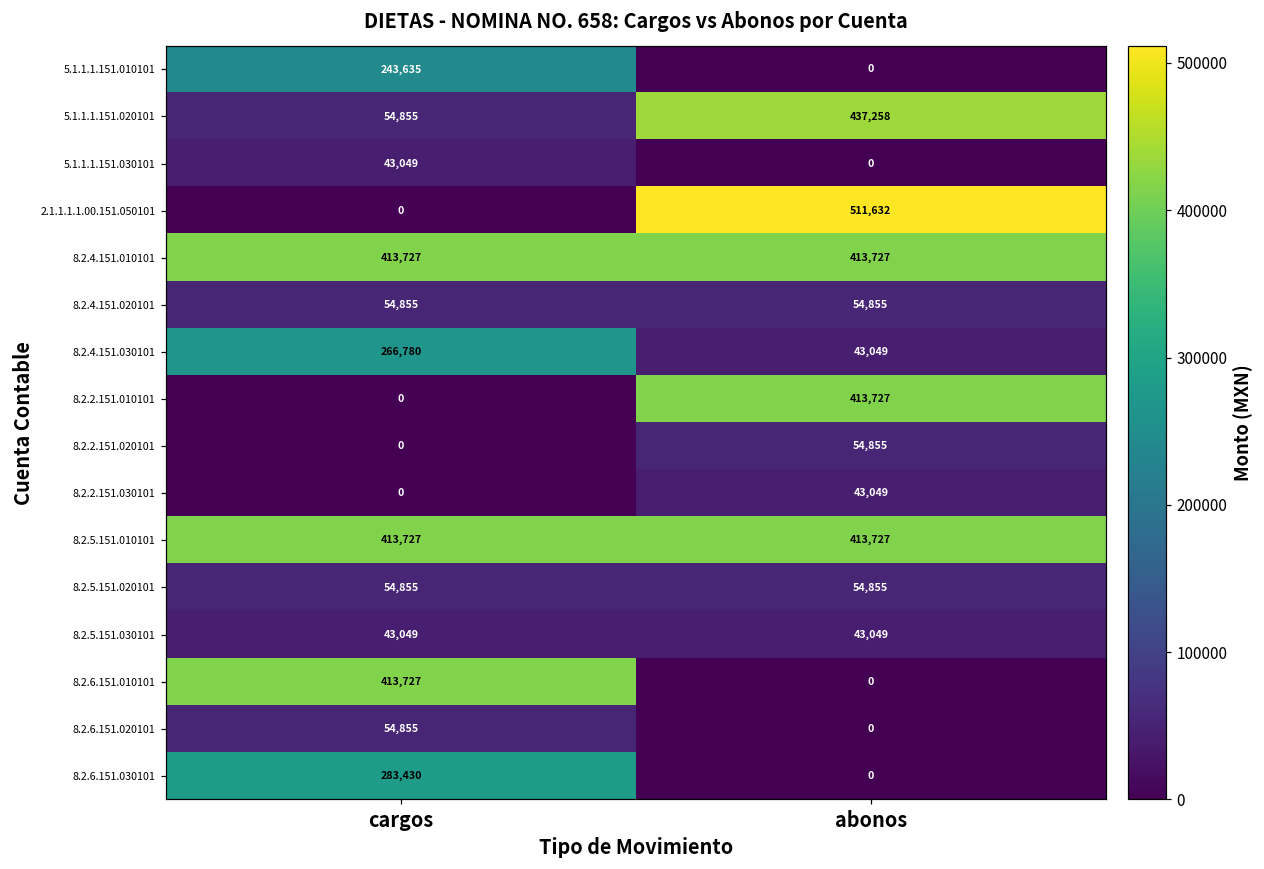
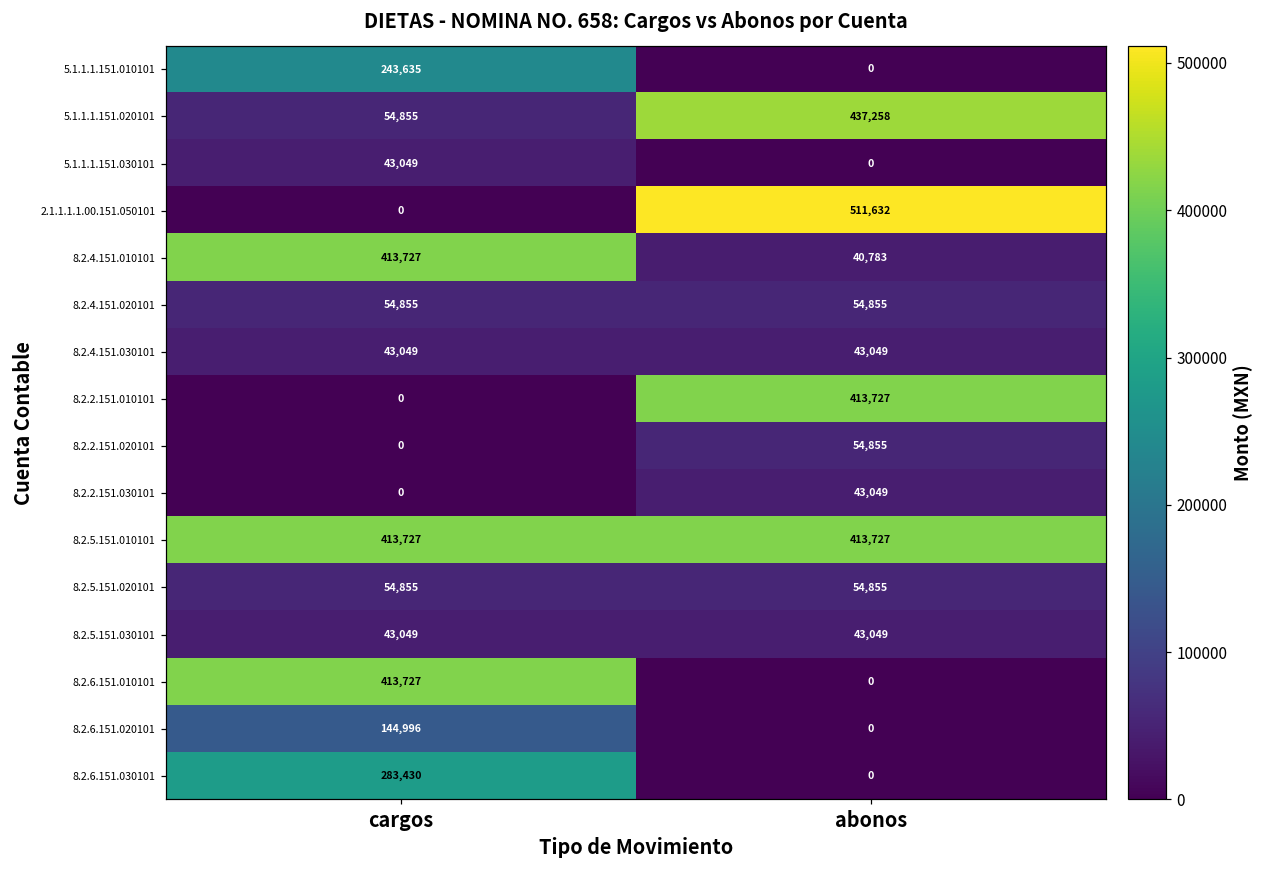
  {
    "5.1.1.1.151.010101": {
      "cargos": "243,635",
      "abonos": "0"
    },
    "5.1.1.1.151.020101": {
      "cargos": "54,855",
      "abonos": "437,258"
    },
    "5.1.1.1.151.030101": {
      "cargos": "43,049",
      "abonos": "0"
    },
    "2.1.1.1.1.00.151.050101": {
      "cargos": "0",
      "abonos": "511,632"
    },
    "8.2.4.151.010101": {
      "cargos": "413,727",
-     "abonos": "413,727"
+     "abonos": "40,783"
    },
    "8.2.4.151.020101": {
      "cargos": "54,855",
      "abonos": "54,855"
    },
    "8.2.4.151.030101": {
-     "cargos": "266,780",
+     "cargos": "43,049",
      "abonos": "43,049"
    },
    "8.2.2.151.010101": {
      "cargos": "0",
      "abonos": "413,727"
    },
    "8.2.2.151.020101": {
      "cargos": "0",
      "abonos": "54,855"
    },
    "8.2.2.151.030101": {
      "cargos": "0",
      "abonos": "43,049"
    },
    "8.2.5.151.010101": {
      "cargos": "413,727",
      "abonos": "413,727"
    },
    "8.2.5.151.020101": {
      "cargos": "54,855",
      "abonos": "54,855"
    },
    "8.2.5.151.030101": {
      "cargos": "43,049",
      "abonos": "43,049"
    },
    "8.2.6.151.010101": {
      "cargos": "413,727",
      "abonos": "0"
    },
    "8.2.6.151.020101": {
-     "cargos": "54,855",
+     "cargos": "144,996",
      "abonos": "0"
    },
    "8.2.6.151.030101": {
      "cargos": "283,430",
      "abonos": "0"
    }
  }
